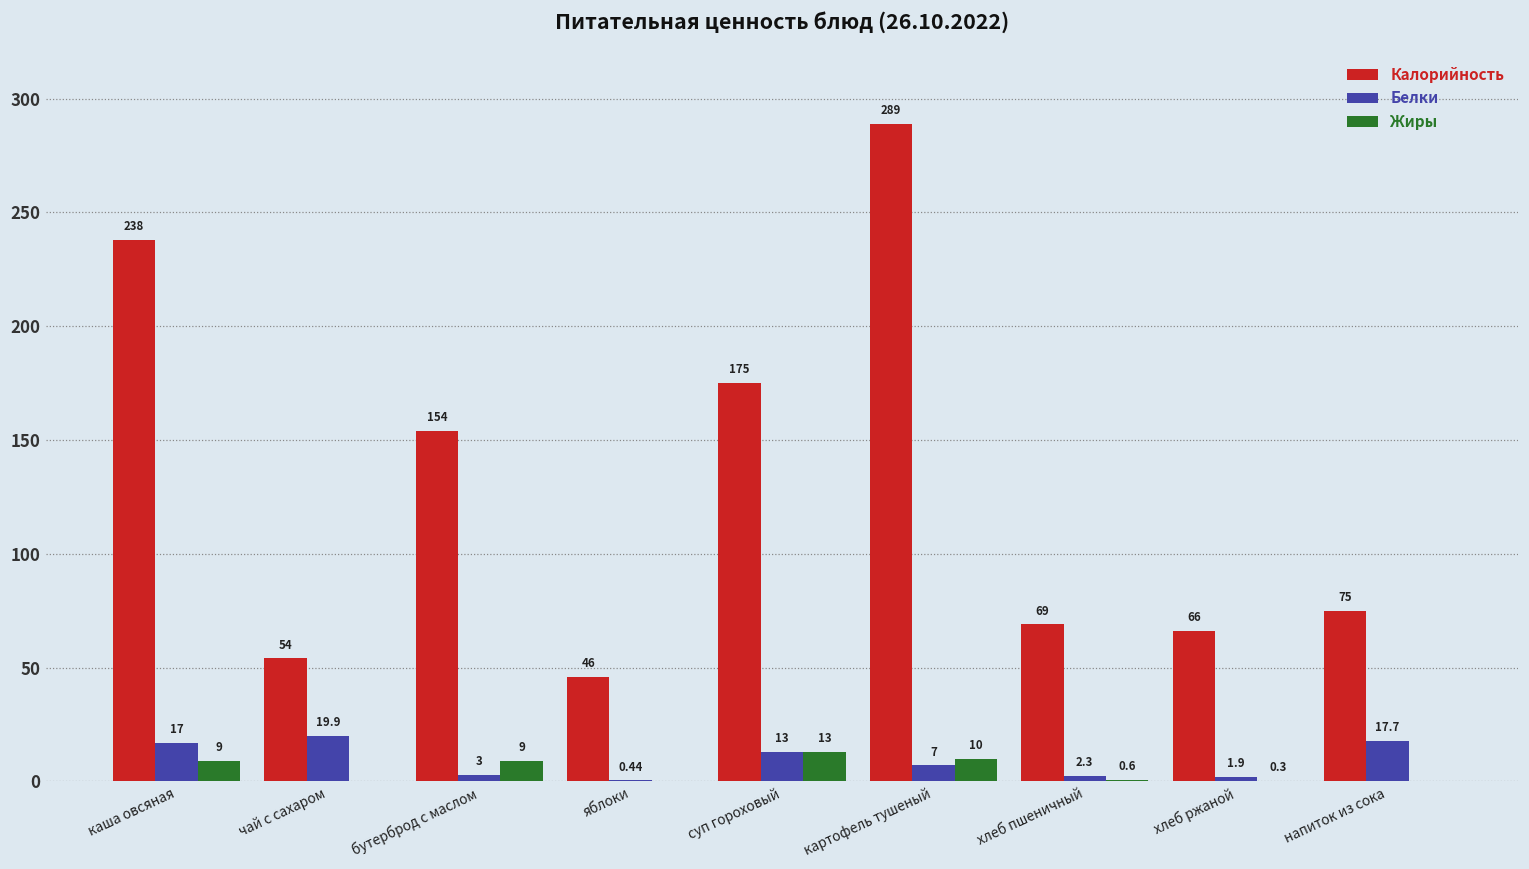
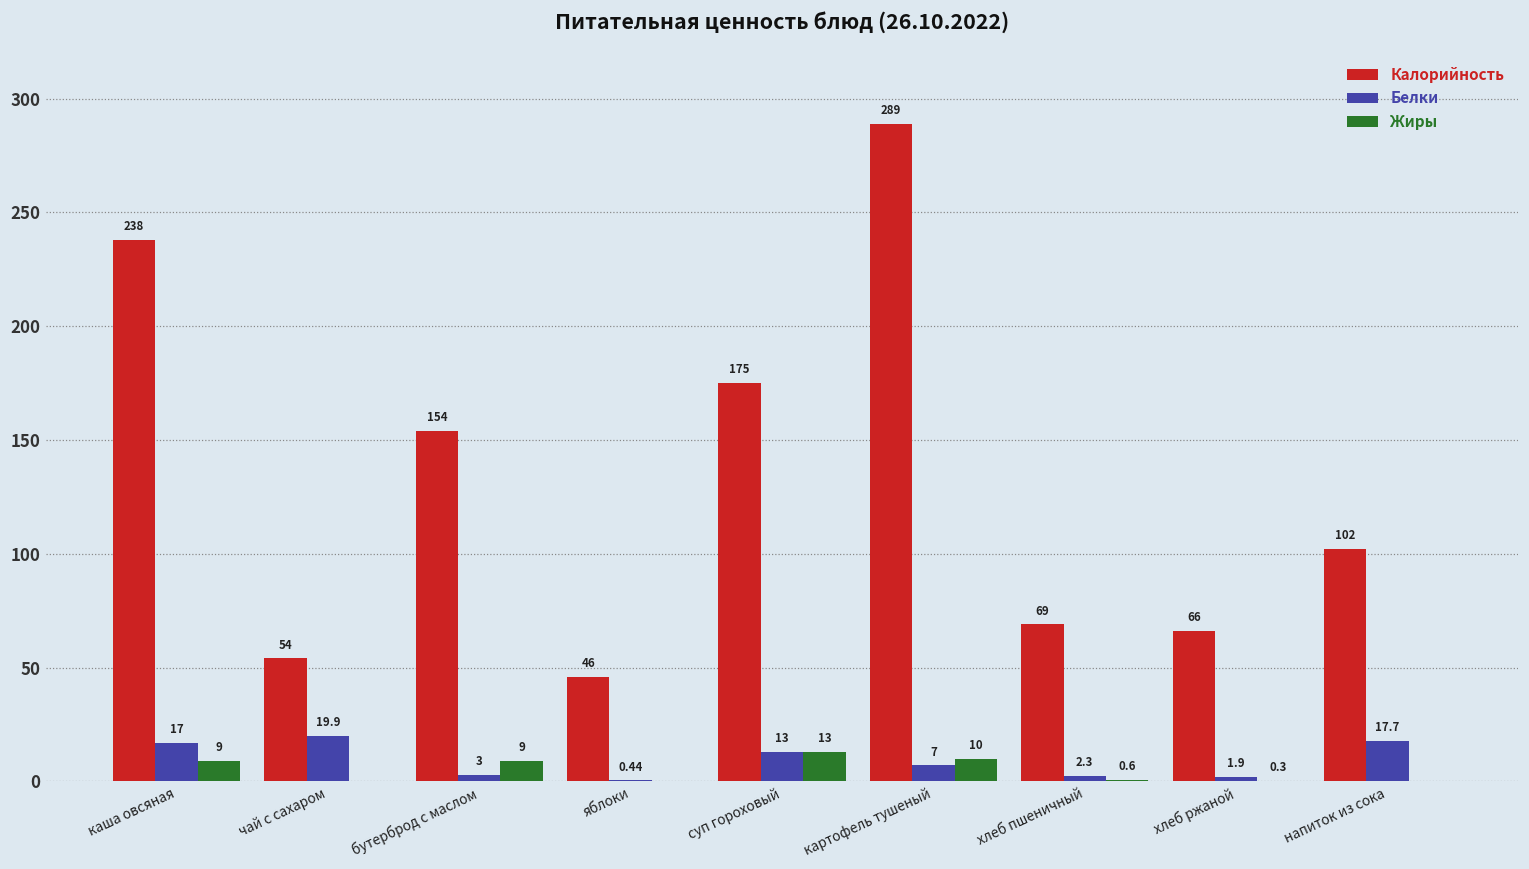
  {
    "Калорийность": {
      "каша овсяная": 238,
      "чай с сахаром": 54,
      "бутерброд с маслом": 154,
      "яблоки": 46,
      "суп гороховый": 175,
      "картофель тушеный": 289,
      "хлеб пшеничный": 69,
      "хлеб ржаной": 66,
-     "напиток из сока": 75
+     "напиток из сока": 102
    },
    "Белки": {
      "каша овсяная": 17,
      "чай с сахаром": 19.9,
      "бутерброд с маслом": 3,
      "яблоки": 0.44,
      "суп гороховый": 13,
      "картофель тушеный": 7,
      "хлеб пшеничный": 2.3,
      "хлеб ржаной": 1.9,
      "напиток из сока": 17.7
    },
    "Жиры": {
      "каша овсяная": 9,
      "бутерброд с маслом": 9,
      "суп гороховый": 13,
      "картофель тушеный": 10,
      "хлеб пшеничный": 0.6,
      "хлеб ржаной": 0.3
    }
  }
